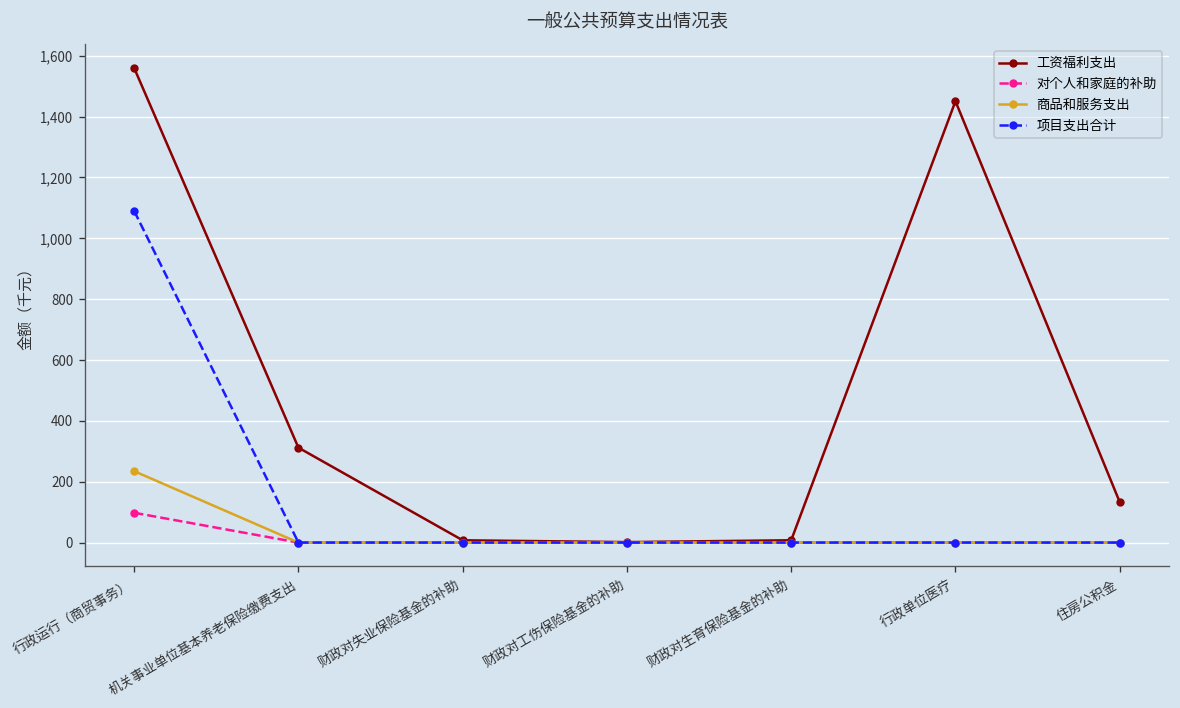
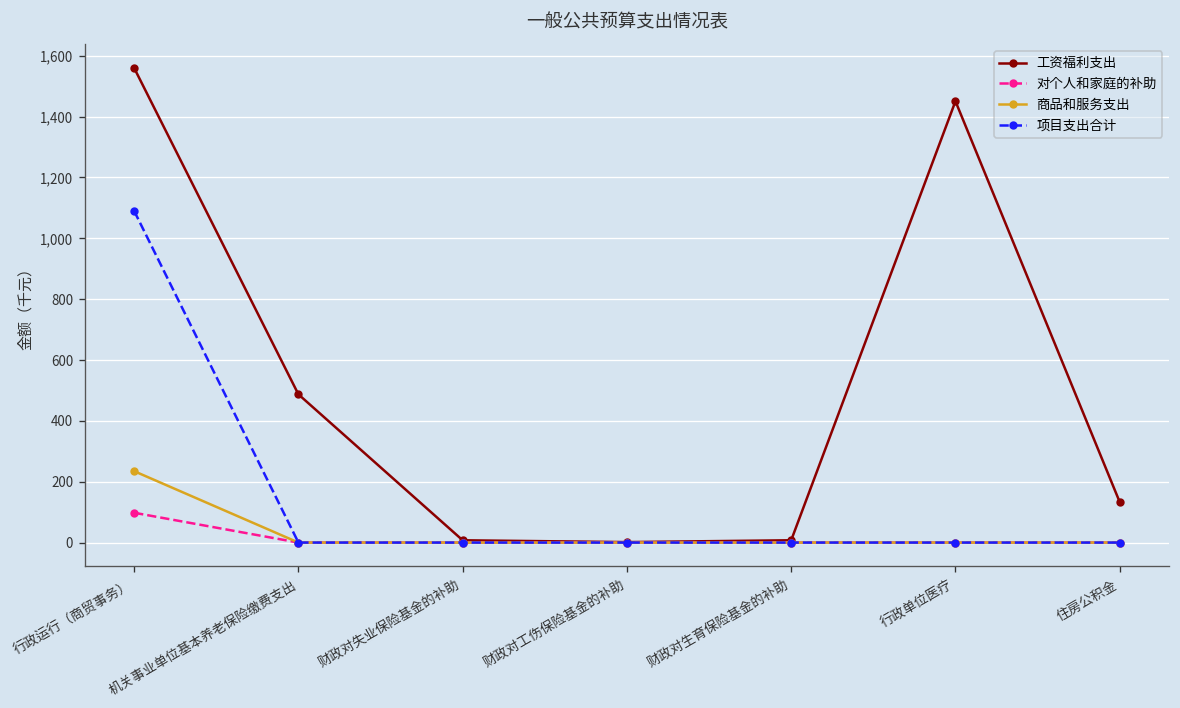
  {
    "工资福利支出": {
      "行政运行（商贸事务）": "1,560",
-     "机关事业单位基本养老保险缴费支出": "310",
+     "机关事业单位基本养老保险缴费支出": "490",
      "行政单位医疗": "1,450",
      "住房公积金": "130"
    },
    "对个人和家庭的补助": {
      "行政运行（商贸事务）": "100"
    },
    "商品和服务支出": {
      "行政运行（商贸事务）": "230"
    },
    "项目支出合计": {
      "行政运行（商贸事务）": "1,090"
    }
  }
